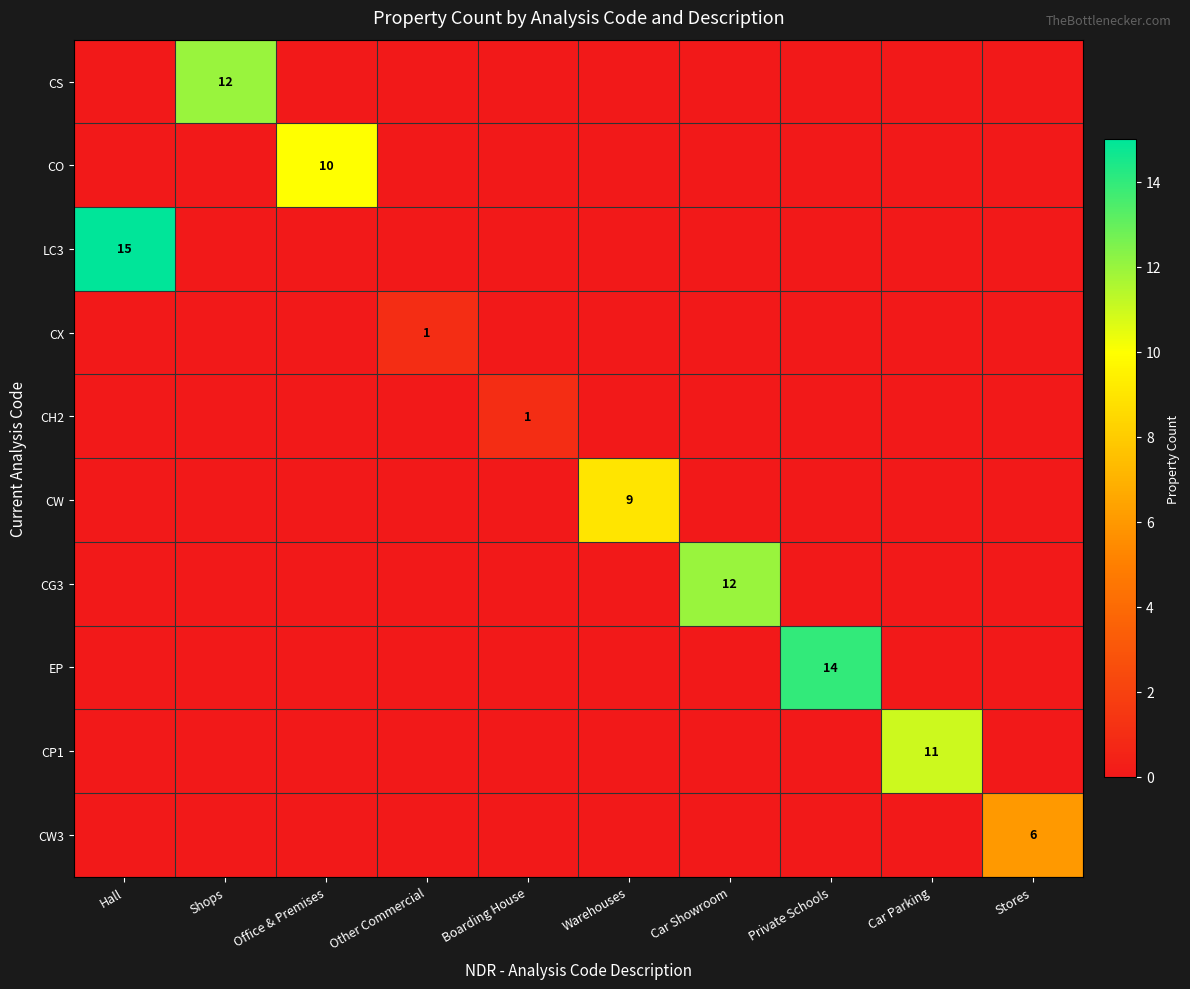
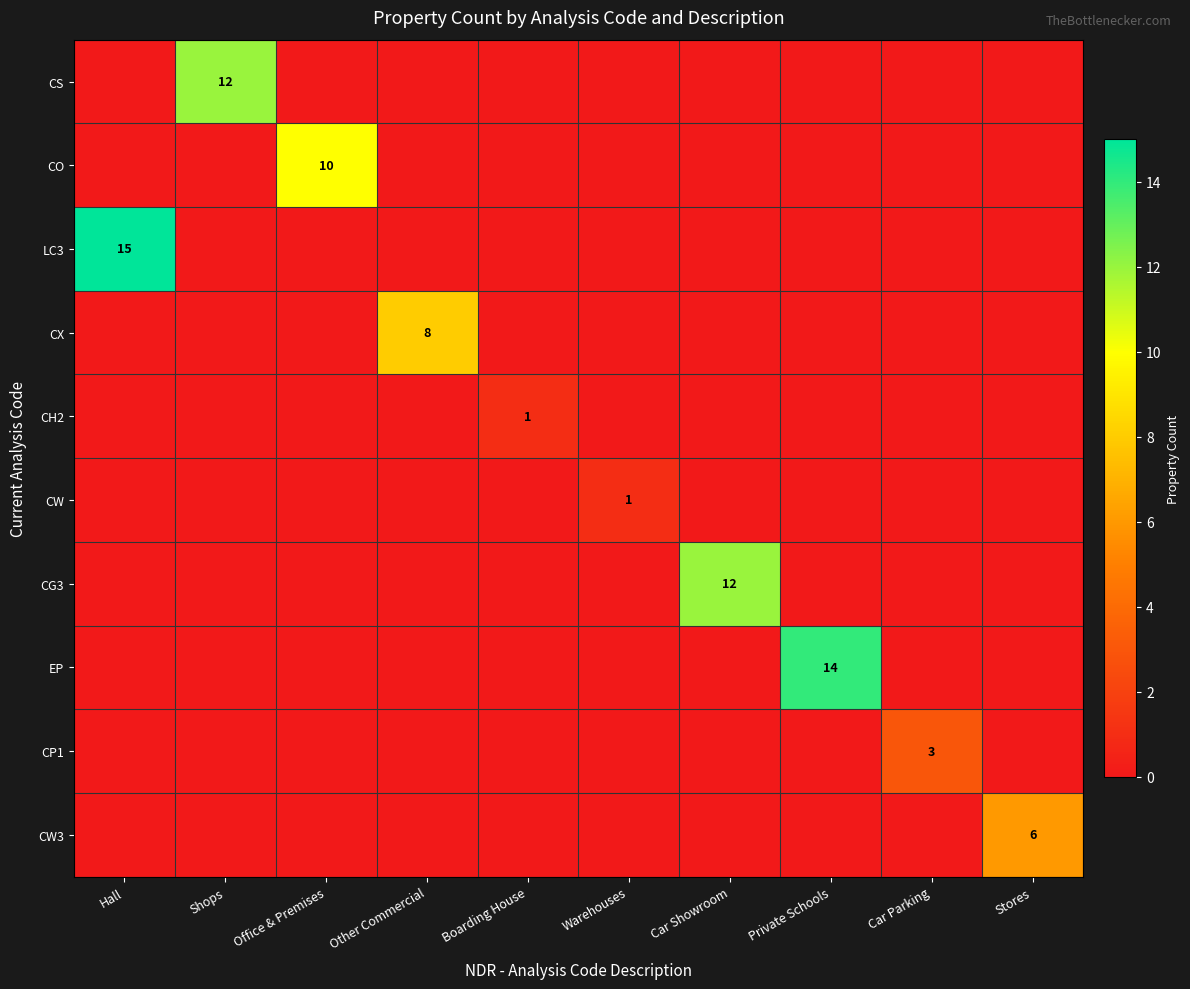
  {
    "CS": {
      "Shops": 12
    },
    "CO": {
      "Office & Premises": 10
    },
    "LC3": {
      "Hall": 15
    },
    "CX": {
-     "Other Commercial": 1
+     "Other Commercial": 8
    },
    "CH2": {
      "Boarding House": 1
    },
    "CW": {
-     "Warehouses": 9
+     "Warehouses": 1
    },
    "CG3": {
      "Car Showroom": 12
    },
    "EP": {
      "Private Schools": 14
    },
    "CP1": {
-     "Car Parking": 11
+     "Car Parking": 3
    },
    "CW3": {
      "Stores": 6
    }
  }
